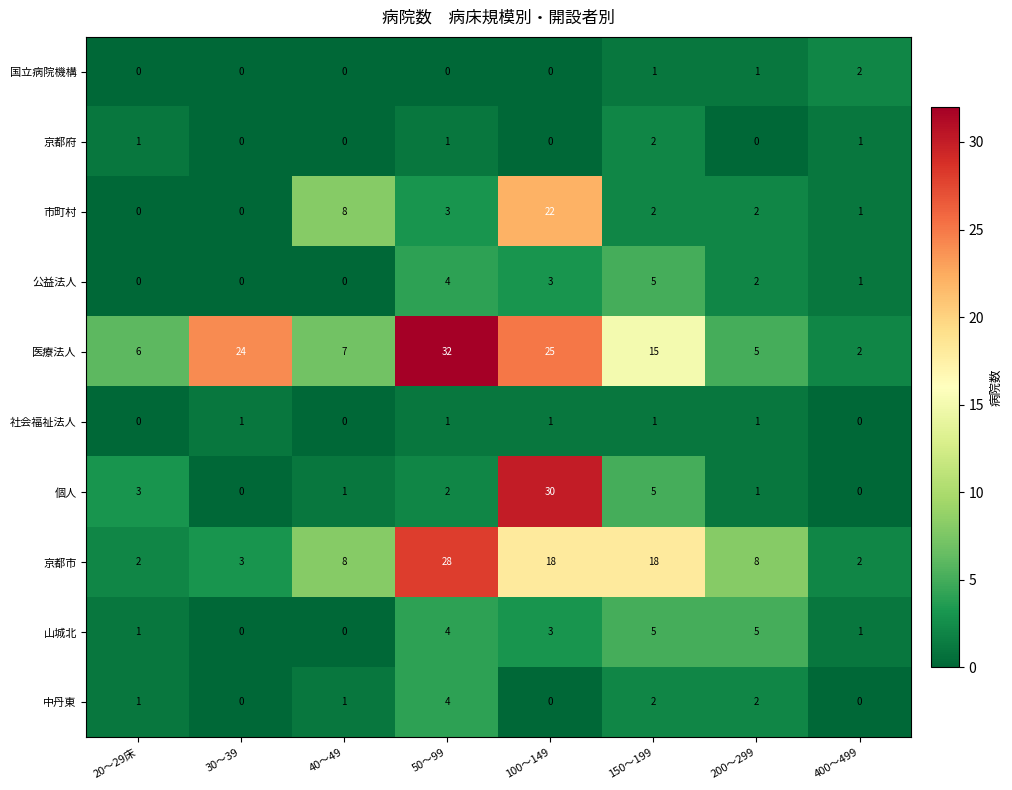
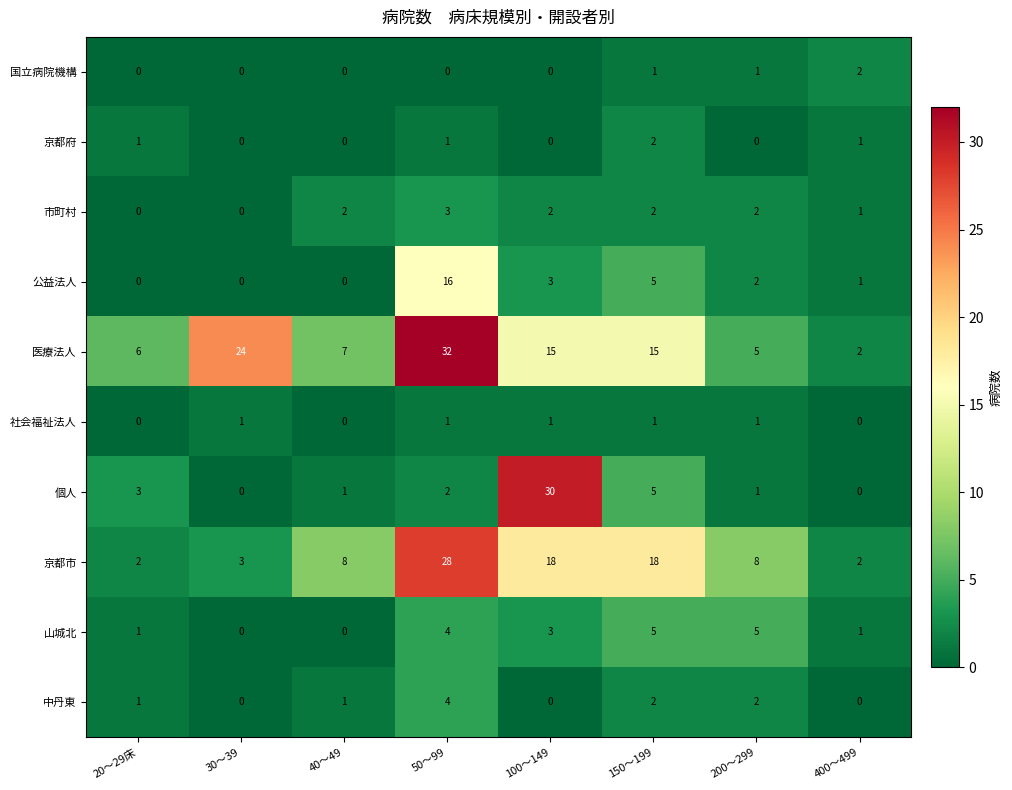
  {
    "国立病院機構": {
      "20～29床": 0,
      "30～39": 0,
      "40～49": 0,
      "50～99": 0,
      "100～149": 0,
      "150～199": 1,
      "200～299": 1,
      "400～499": 2
    },
    "京都府": {
      "20～29床": 1,
      "30～39": 0,
      "40～49": 0,
      "50～99": 1,
      "100～149": 0,
      "150～199": 2,
      "200～299": 0,
      "400～499": 1
    },
    "市町村": {
      "20～29床": 0,
      "30～39": 0,
-     "40～49": 8,
+     "40～49": 2,
      "50～99": 3,
-     "100～149": 22,
+     "100～149": 2,
      "150～199": 2,
      "200～299": 2,
      "400～499": 1
    },
    "公益法人": {
      "20～29床": 0,
      "30～39": 0,
      "40～49": 0,
-     "50～99": 4,
+     "50～99": 16,
      "100～149": 3,
      "150～199": 5,
      "200～299": 2,
      "400～499": 1
    },
    "医療法人": {
      "20～29床": 6,
      "30～39": 24,
      "40～49": 7,
      "50～99": 32,
-     "100～149": 25,
+     "100～149": 15,
      "150～199": 15,
      "200～299": 5,
      "400～499": 2
    },
    "社会福祉法人": {
      "20～29床": 0,
      "30～39": 1,
      "40～49": 0,
      "50～99": 1,
      "100～149": 1,
      "150～199": 1,
      "200～299": 1,
      "400～499": 0
    },
    "個人": {
      "20～29床": 3,
      "30～39": 0,
      "40～49": 1,
      "50～99": 2,
      "100～149": 30,
      "150～199": 5,
      "200～299": 1,
      "400～499": 0
    },
    "京都市": {
      "20～29床": 2,
      "30～39": 3,
      "40～49": 8,
      "50～99": 28,
      "100～149": 18,
      "150～199": 18,
      "200～299": 8,
      "400～499": 2
    },
    "山城北": {
      "20～29床": 1,
      "30～39": 0,
      "40～49": 0,
      "50～99": 4,
      "100～149": 3,
      "150～199": 5,
      "200～299": 5,
      "400～499": 1
    },
    "中丹東": {
      "20～29床": 1,
      "30～39": 0,
      "40～49": 1,
      "50～99": 4,
      "100～149": 0,
      "150～199": 2,
      "200～299": 2,
      "400～499": 0
    }
  }
